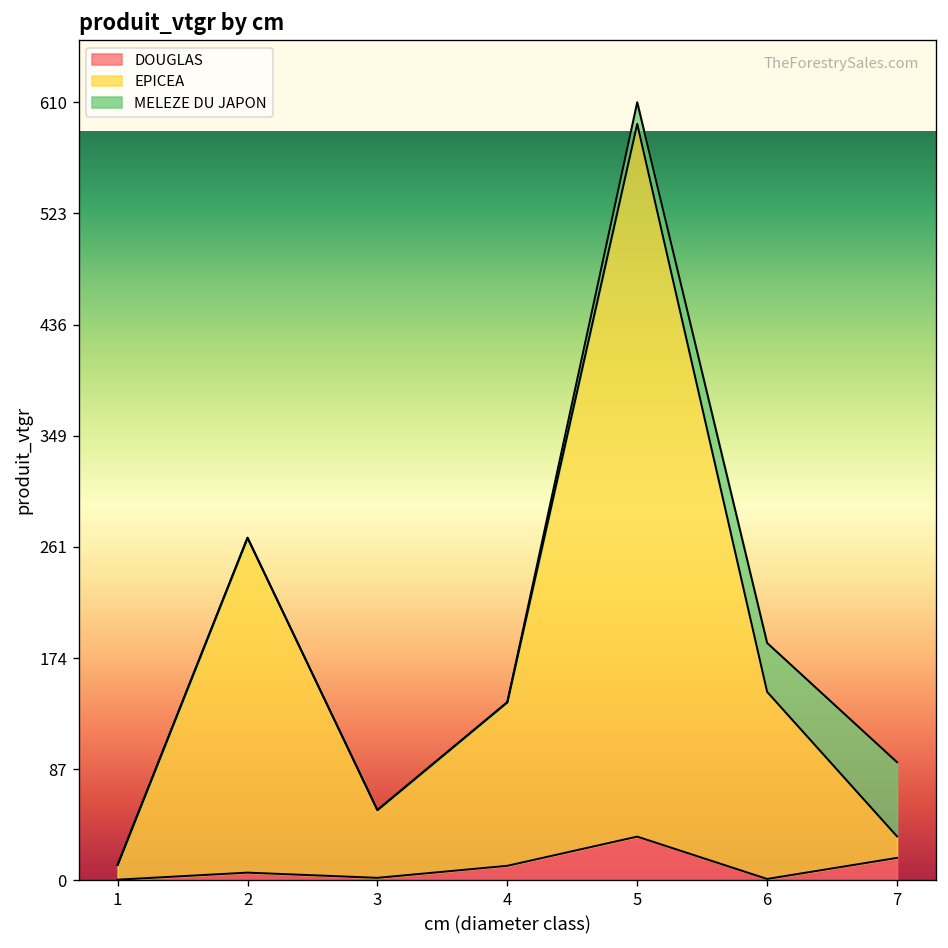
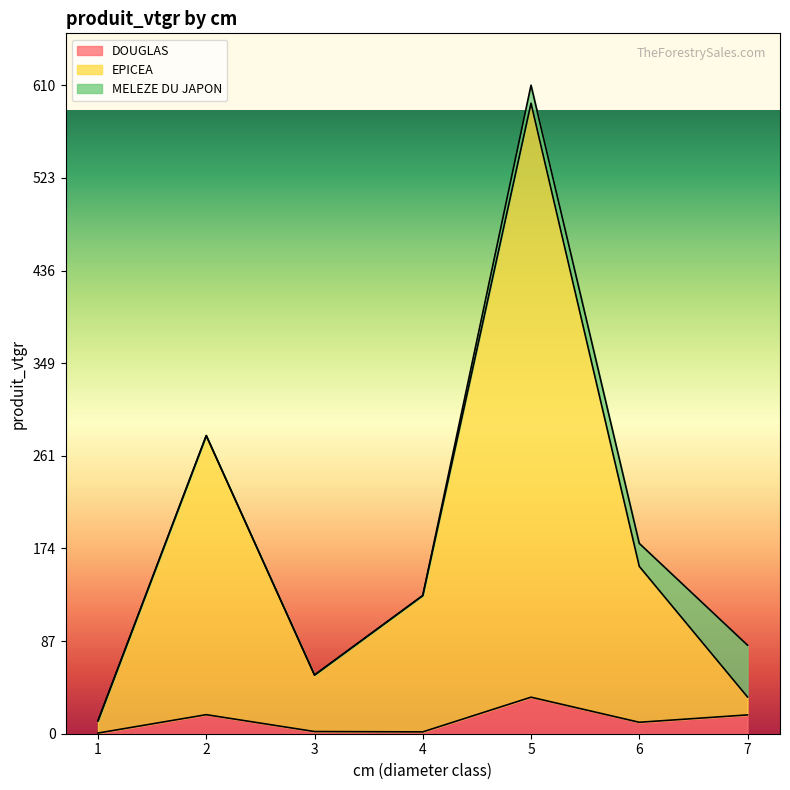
  {
    "DOUGLAS": {
      "1": 1,
-     "2": 6,
+     "2": 18,
      "3": 2,
-     "4": 11,
+     "4": 2,
      "5": 34,
-     "6": 1,
+     "6": 11,
      "7": 18
    },
    "EPICEA": {
      "5": 559,
      "6": 147,
      "7": 17
    },
    "MELEZE DU JAPON": {
      "5": 17,
-     "6": 38,
-     "7": 58
+     "6": 22,
+     "7": 49
    }
  }
